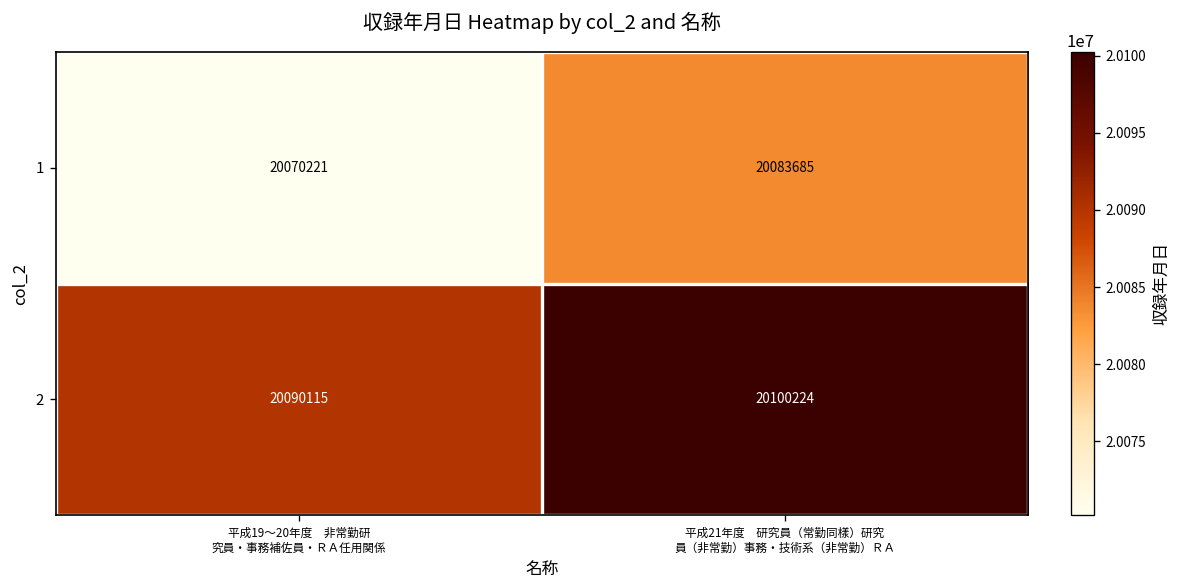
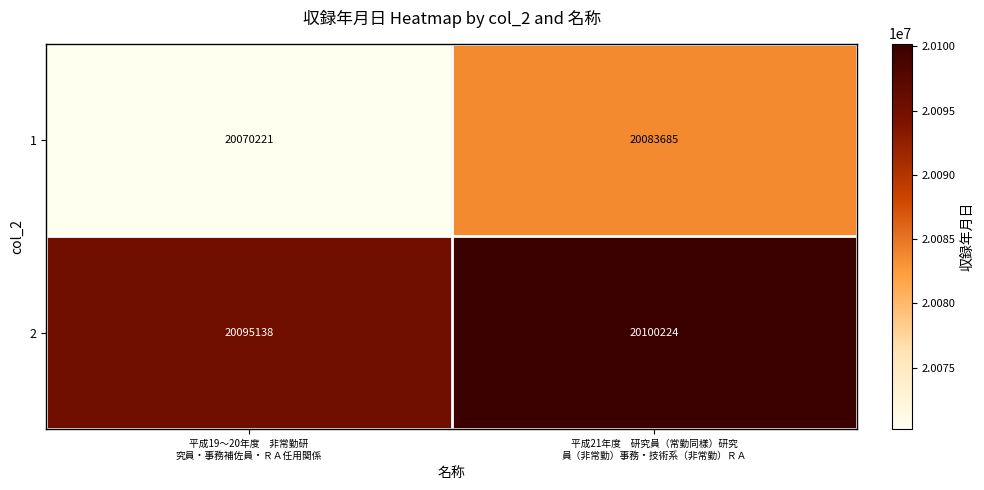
  {
    "1": {
      "平成19～20年度 非常勤研 究員・事務補佐員・ＲＡ任用関係": 20070221,
      "平成21年度 研究員（常勤同樣）研究 員（非常勤）事務・技術系（非常勤）ＲＡ": 20083685
    },
    "2": {
-     "平成19～20年度 非常勤研 究員・事務補佐員・ＲＡ任用関係": 20090115,
+     "平成19～20年度 非常勤研 究員・事務補佐員・ＲＡ任用関係": 20095138,
      "平成21年度 研究員（常勤同樣）研究 員（非常勤）事務・技術系（非常勤）ＲＡ": 20100224
    }
  }
